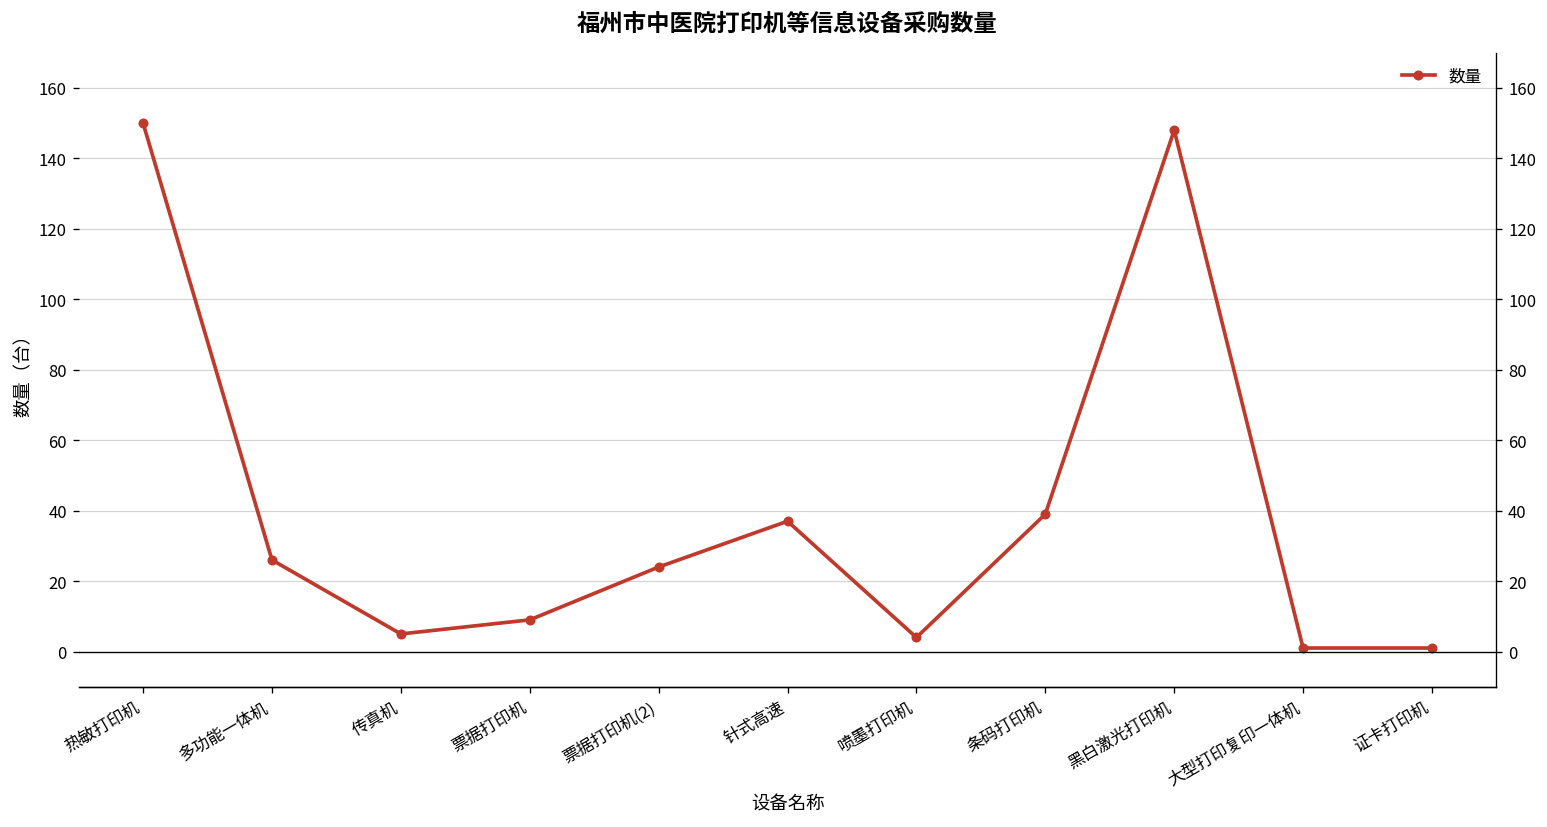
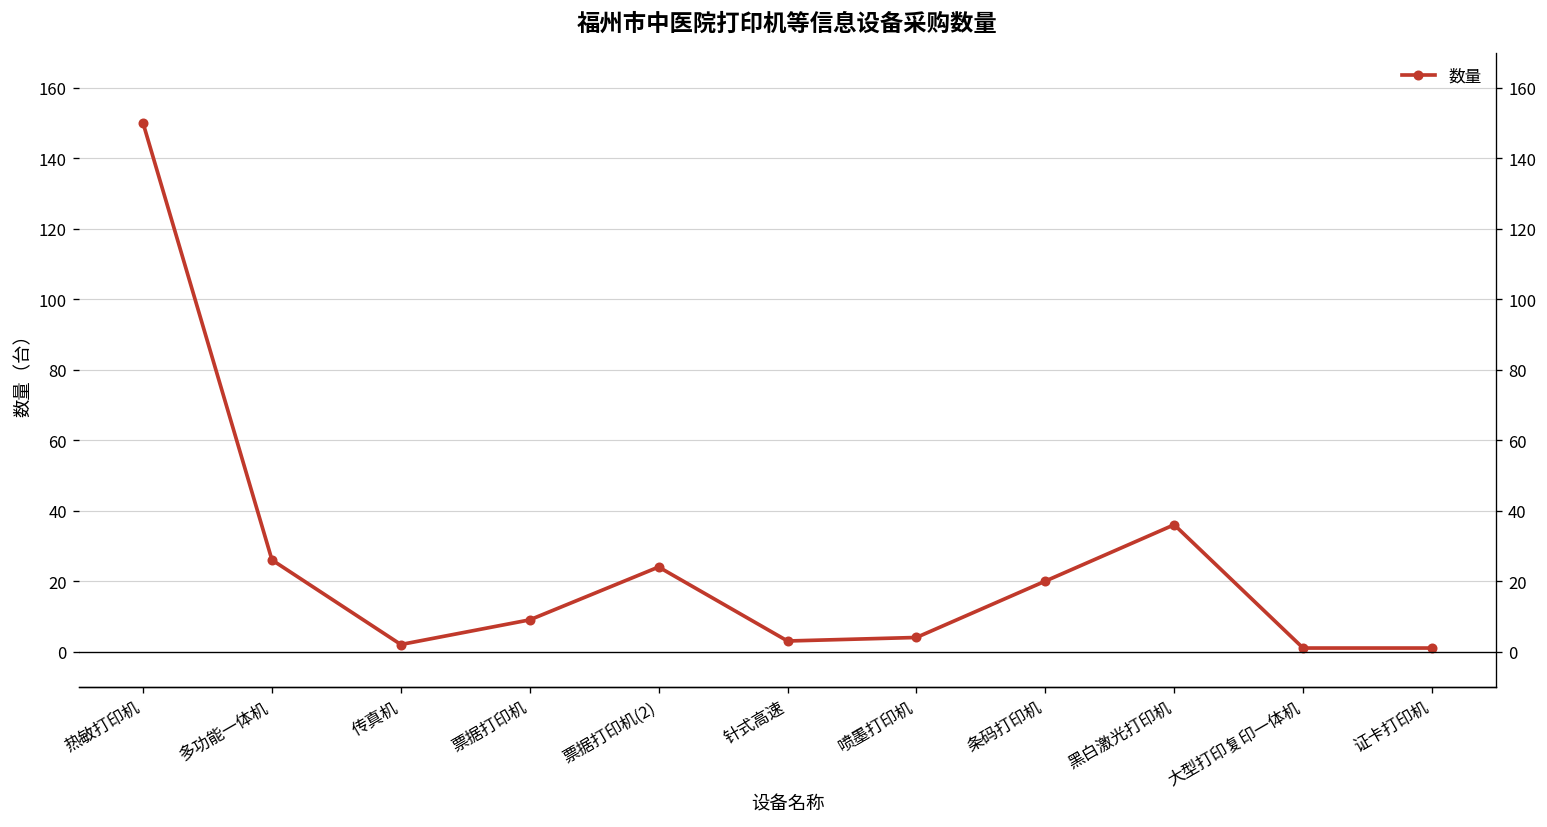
  {
    "热敏打印机": 150,
    "多功能一体机": 26,
-   "传真机": 5,
+   "传真机": 2,
    "票据打印机": 9,
    "票据打印机(2)": 24,
-   "针式高速": 37,
+   "针式高速": 3,
    "喷墨打印机": 4,
-   "条码打印机": 39,
-   "黑白激光打印机": 148,
+   "条码打印机": 20,
+   "黑白激光打印机": 36,
    "大型打印复印一体机": 1,
    "证卡打印机": 1
  }
